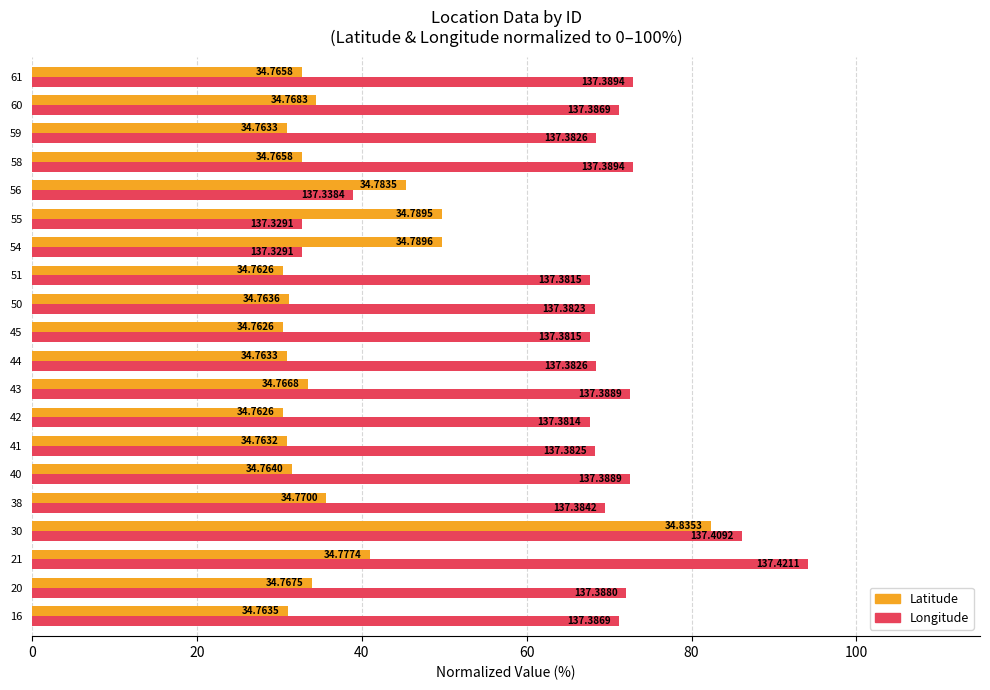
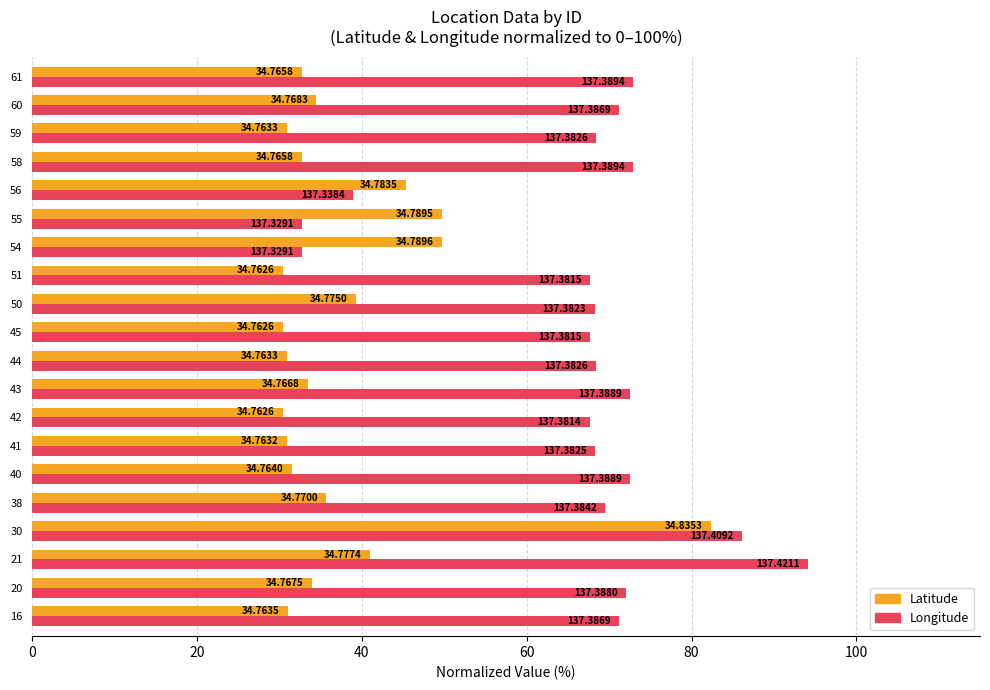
  {
    "Latitude": {
-     "50": 34.7636
+     "50": 34.7750
    }
  }
